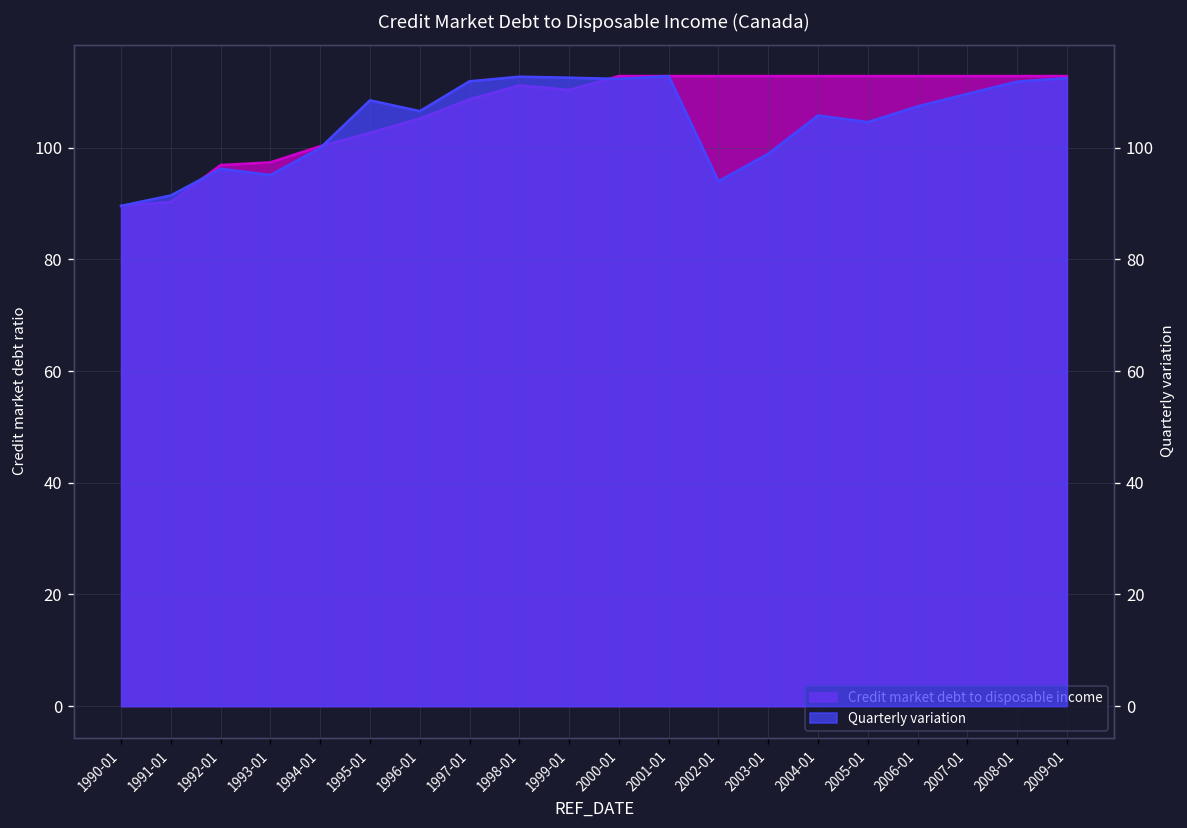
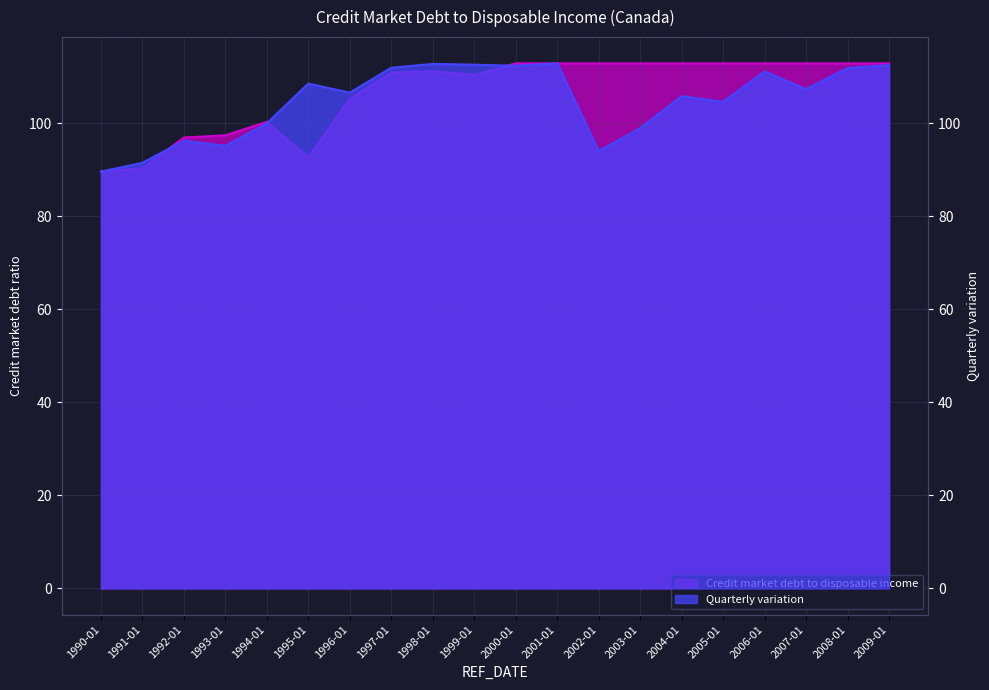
  {
    "Credit market debt to disposable income": {
      "1990-01": 90,
      "1991-01": 90,
      "1992-01": 97,
      "1993-01": 97,
      "1994-01": 100,
-     "1995-01": 103,
+     "1995-01": 93,
      "1996-01": 105,
-     "1997-01": 109,
+     "1997-01": 111,
      "1998-01": 111,
      "1999-01": 110,
      "2000-01": 113,
      "2001-01": 113,
      "2002-01": 113,
      "2003-01": 113,
      "2004-01": 113,
      "2005-01": 113,
      "2006-01": 113,
      "2007-01": 113,
      "2008-01": 113,
      "2009-01": 113
    },
    "Quarterly variation": {
      "1990-01": 90,
      "1991-01": 91,
      "1992-01": 96,
      "1993-01": 95,
      "1994-01": 100,
      "1995-01": 108,
      "1996-01": 107,
      "1997-01": 112,
      "1998-01": 113,
      "1999-01": 113,
      "2000-01": 112,
      "2001-01": 113,
      "2002-01": 94,
      "2003-01": 99,
      "2004-01": 106,
      "2005-01": 105,
-     "2006-01": 107,
-     "2007-01": 110,
+     "2006-01": 111,
+     "2007-01": 107,
      "2008-01": 112,
      "2009-01": 112
    }
  }
